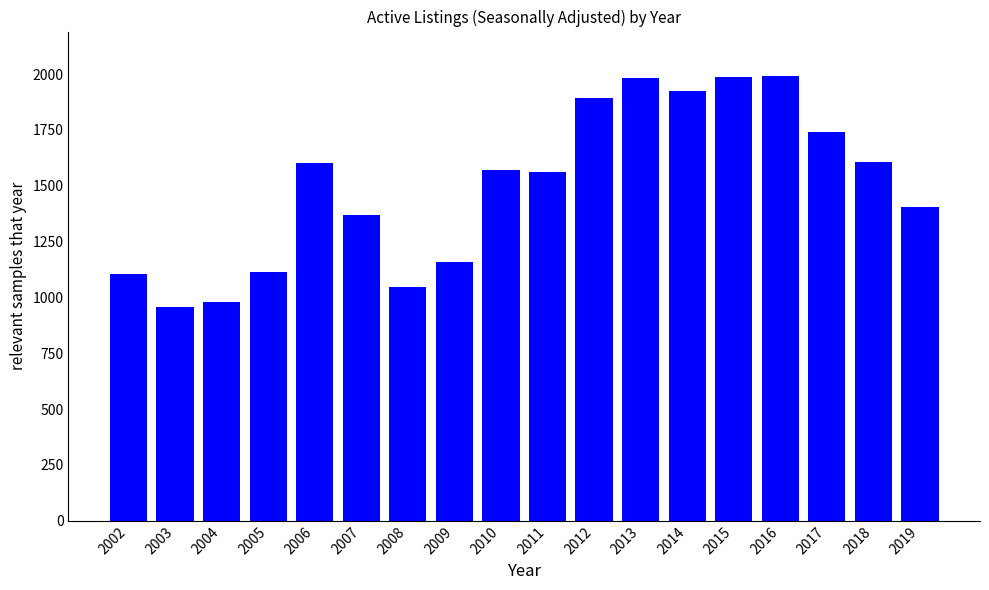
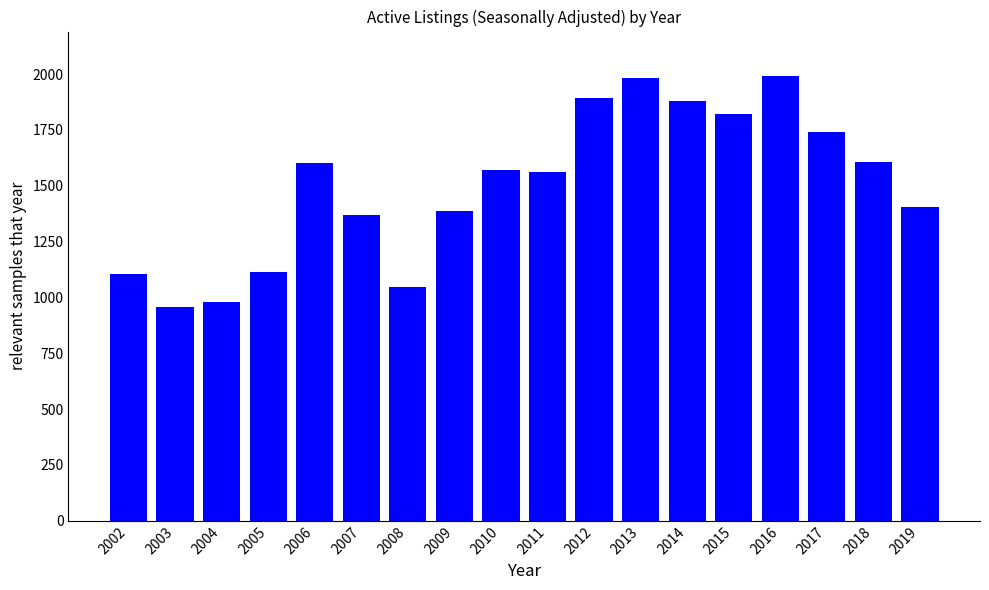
  {
    "2002": 1110,
    "2003": 960,
    "2004": 980,
    "2005": 1110,
    "2006": 1600,
    "2007": 1370,
    "2008": 1050,
-   "2009": 1160,
+   "2009": 1390,
    "2010": 1570,
    "2011": 1560,
    "2012": 1890,
    "2013": 1980,
-   "2014": 1920,
-   "2015": 1990,
+   "2014": 1880,
+   "2015": 1820,
    "2016": 1990,
    "2017": 1740,
    "2018": 1600,
    "2019": 1410
  }
